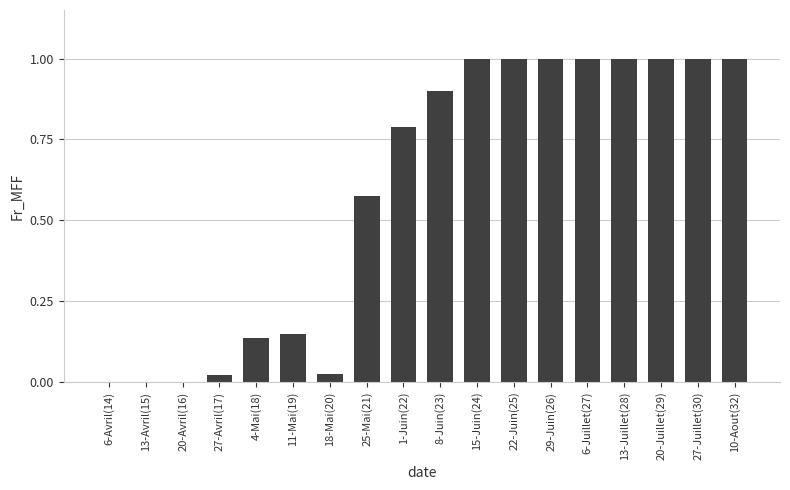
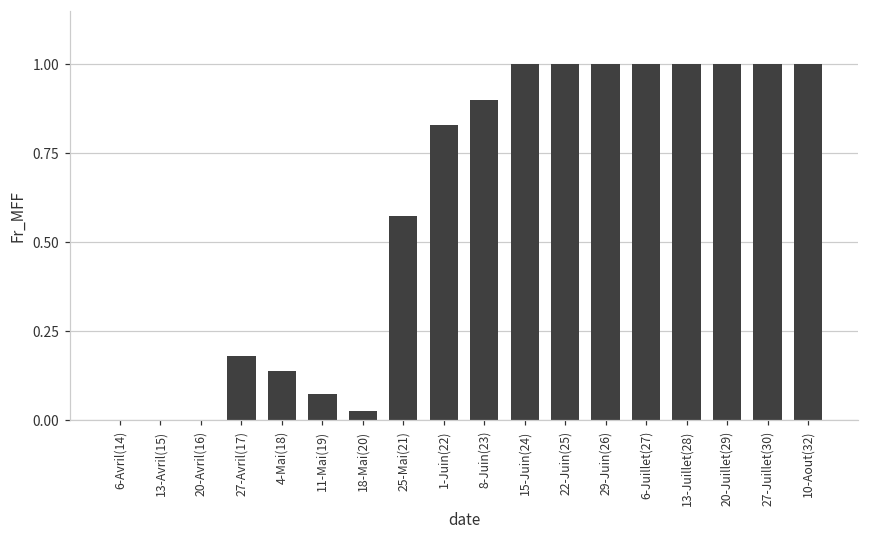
  {
    "6-Avril(14)": 0.00,
    "13-Avril(15)": 0.00,
    "20-Avril(16)": 0.00,
-   "27-Avril(17)": 0.02,
+   "27-Avril(17)": 0.18,
    "4-Mai(18)": 0.14,
-   "11-Mai(19)": 0.15,
+   "11-Mai(19)": 0.07,
    "18-Mai(20)": 0.03,
    "25-Mai(21)": 0.57,
-   "1-Juin(22)": 0.79,
+   "1-Juin(22)": 0.83,
    "8-Juin(23)": 0.90,
    "15-Juin(24)": 1.00,
    "22-Juin(25)": 1.00,
    "29-Juin(26)": 1.00,
    "6-Juillet(27)": 1.00,
    "13-Juillet(28)": 1.00,
    "20-Juillet(29)": 1.00,
    "27-Juillet(30)": 1.00,
    "10-Aout(32)": 1.00
  }
